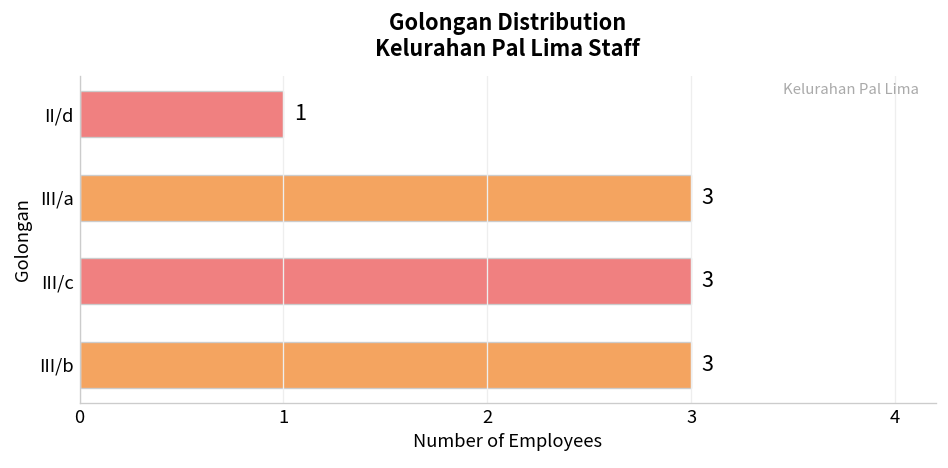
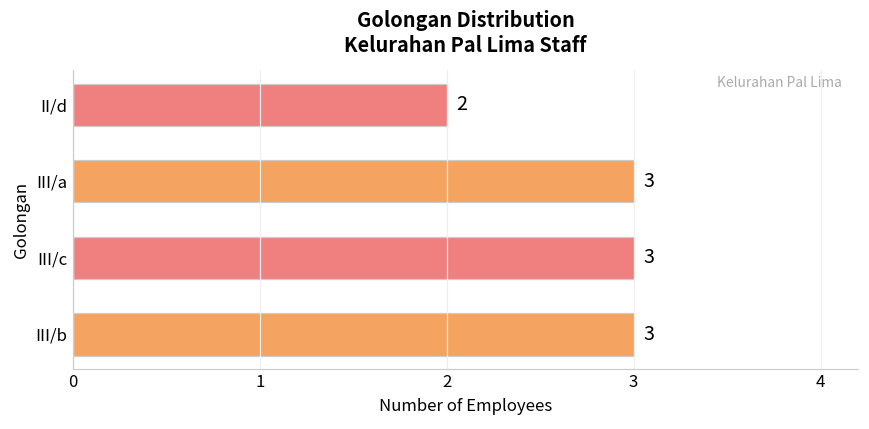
  {
-   "II/d": 1,
+   "II/d": 2,
    "III/a": 3,
    "III/c": 3,
    "III/b": 3
  }
